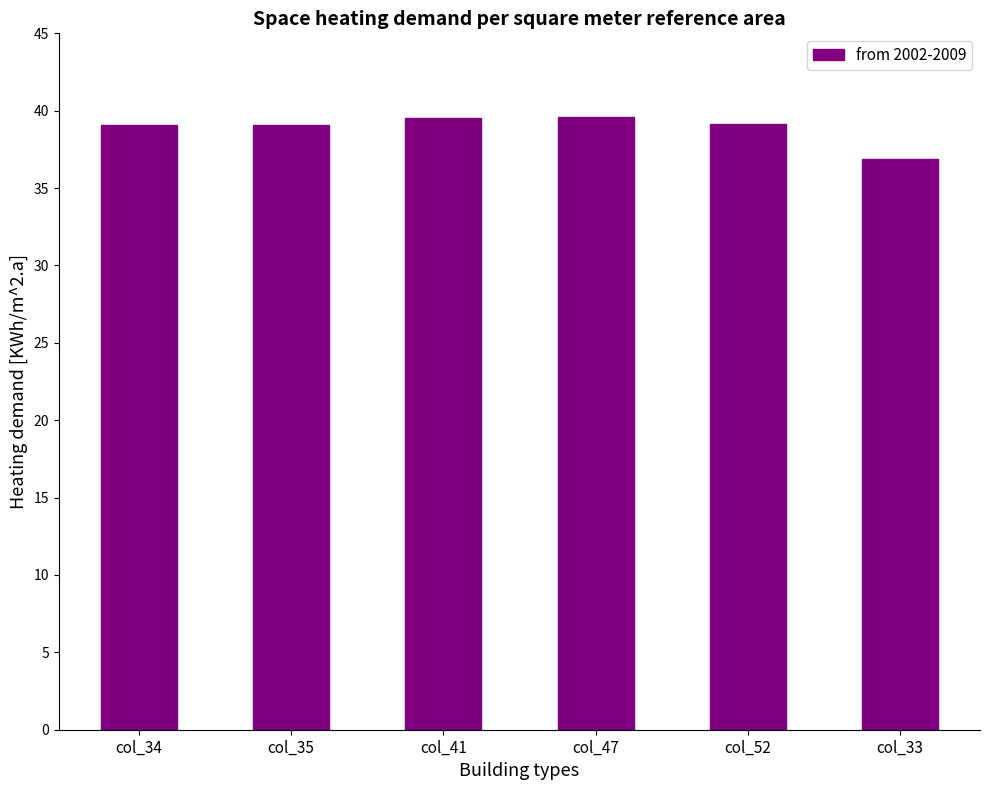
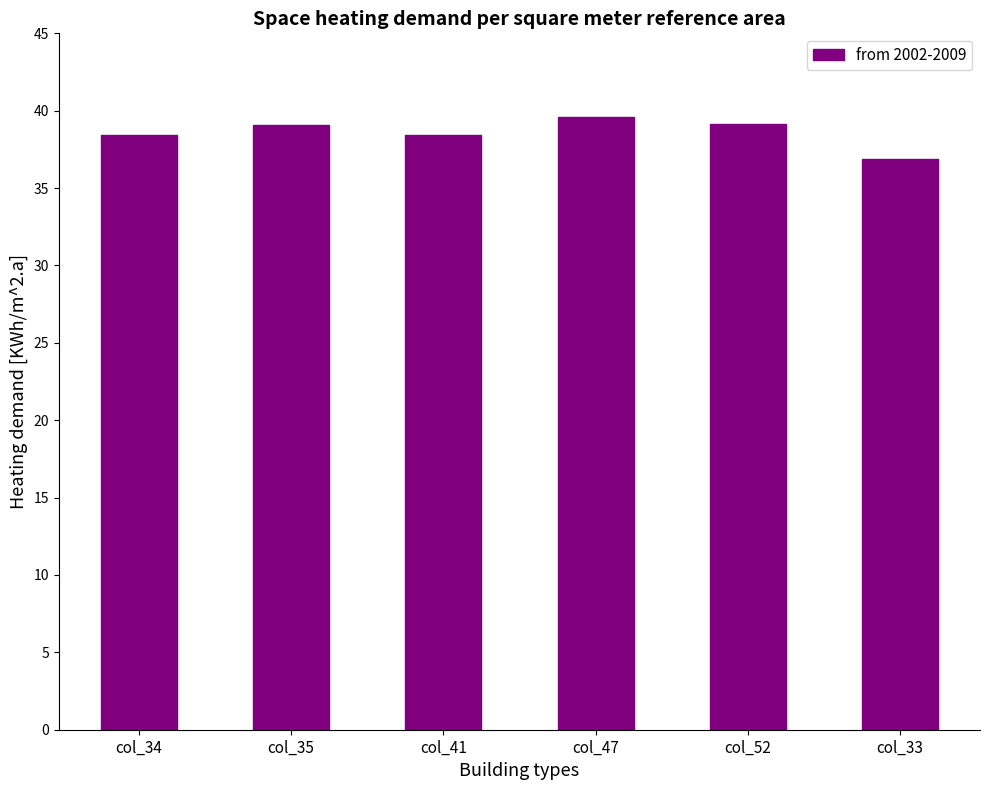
  {
-   "col_34": 39.1,
+   "col_34": 38.5,
    "col_35": 39.1,
-   "col_41": 39.6,
+   "col_41": 38.4,
    "col_47": 39.6,
    "col_52": 39.1,
    "col_33": 36.9
  }
